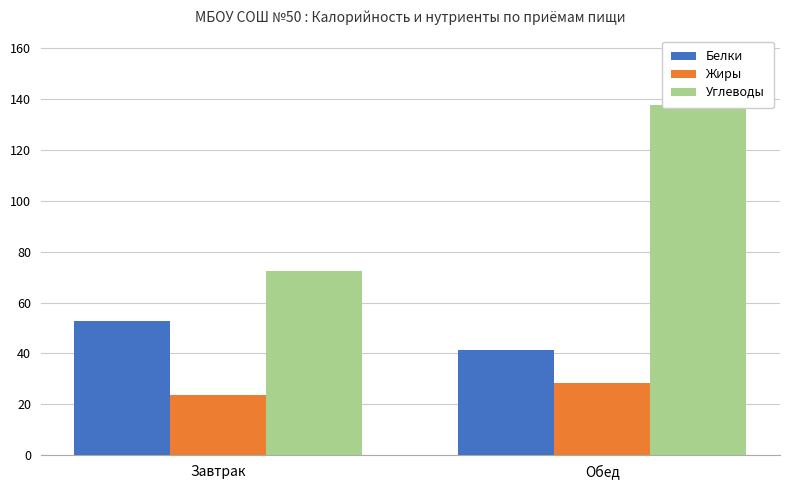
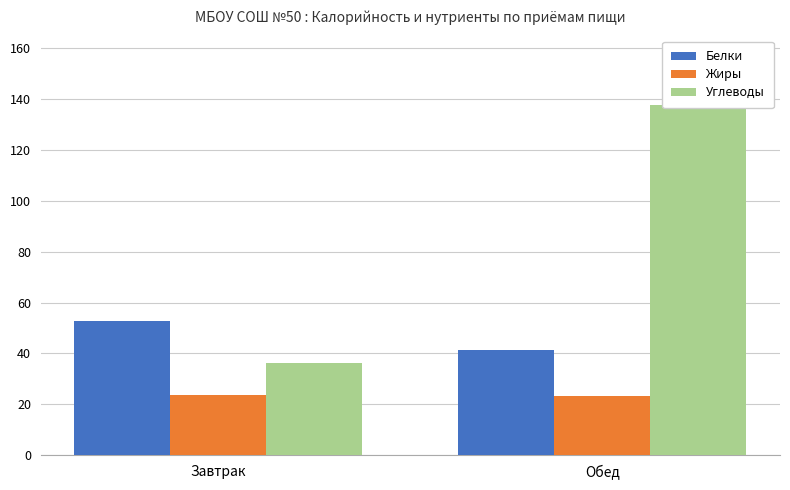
  {
    "Белки": {
      "Завтрак": 53,
      "Обед": 41
    },
    "Жиры": {
      "Завтрак": 24,
-     "Обед": 28
+     "Обед": 23
    },
    "Углеводы": {
-     "Завтрак": 72
+     "Завтрак": 36
    }
  }
